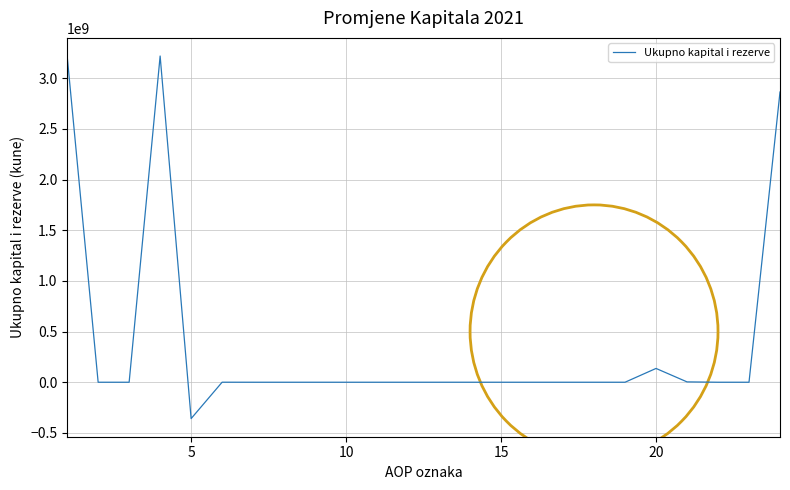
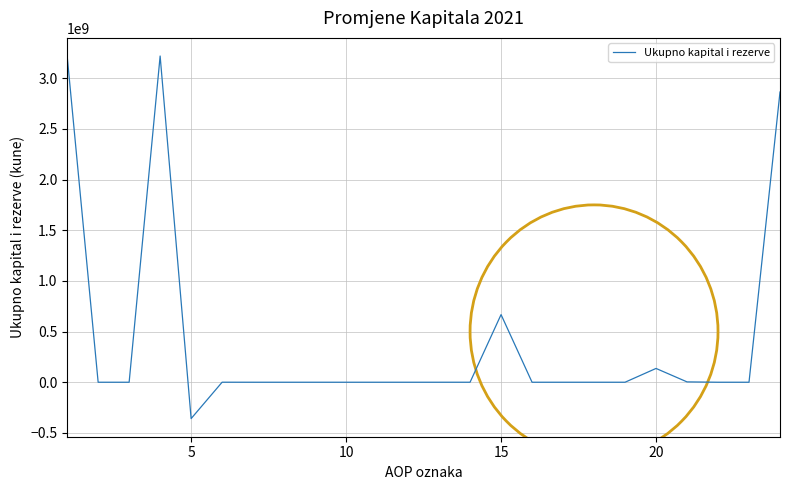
  {
    "5": -360000000,
    "10": 0,
-   "15": 0,
+   "15": 670000000,
    "20": 140000000
  }
